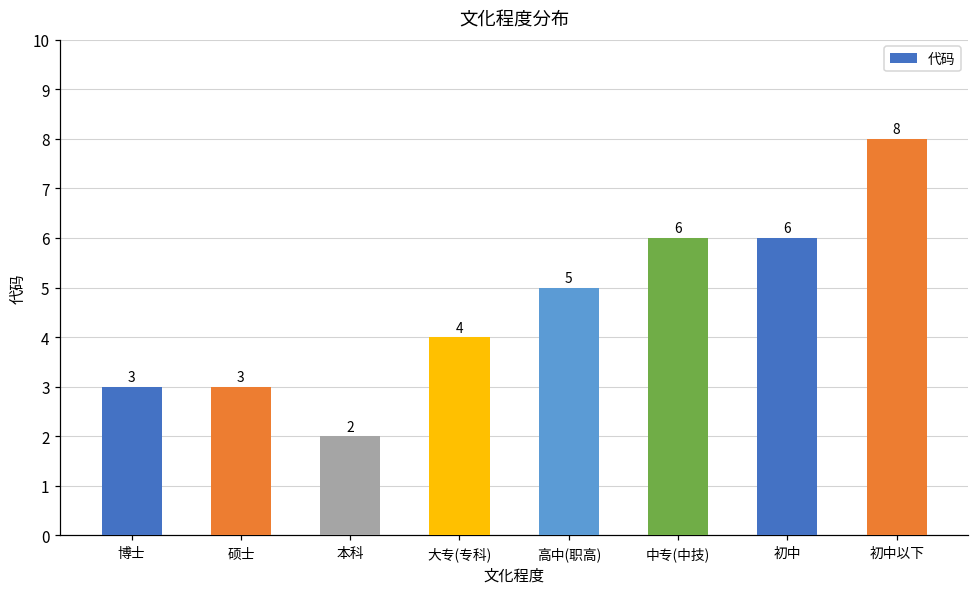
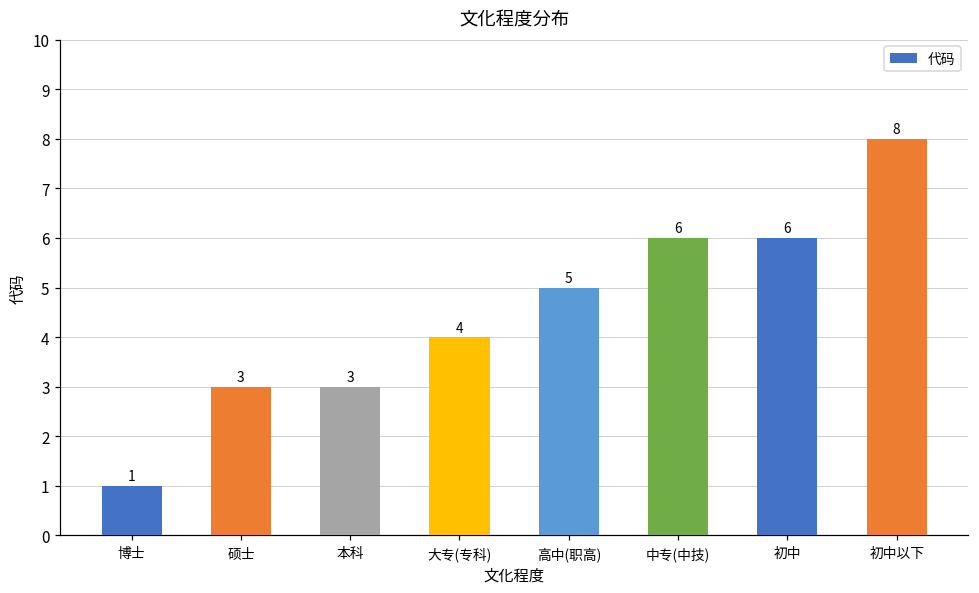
  {
-   "博士": 3,
+   "博士": 1,
    "硕士": 3,
-   "本科": 2,
+   "本科": 3,
    "大专(专科)": 4,
    "高中(职高)": 5,
    "中专(中技)": 6,
    "初中": 6,
    "初中以下": 8
  }
